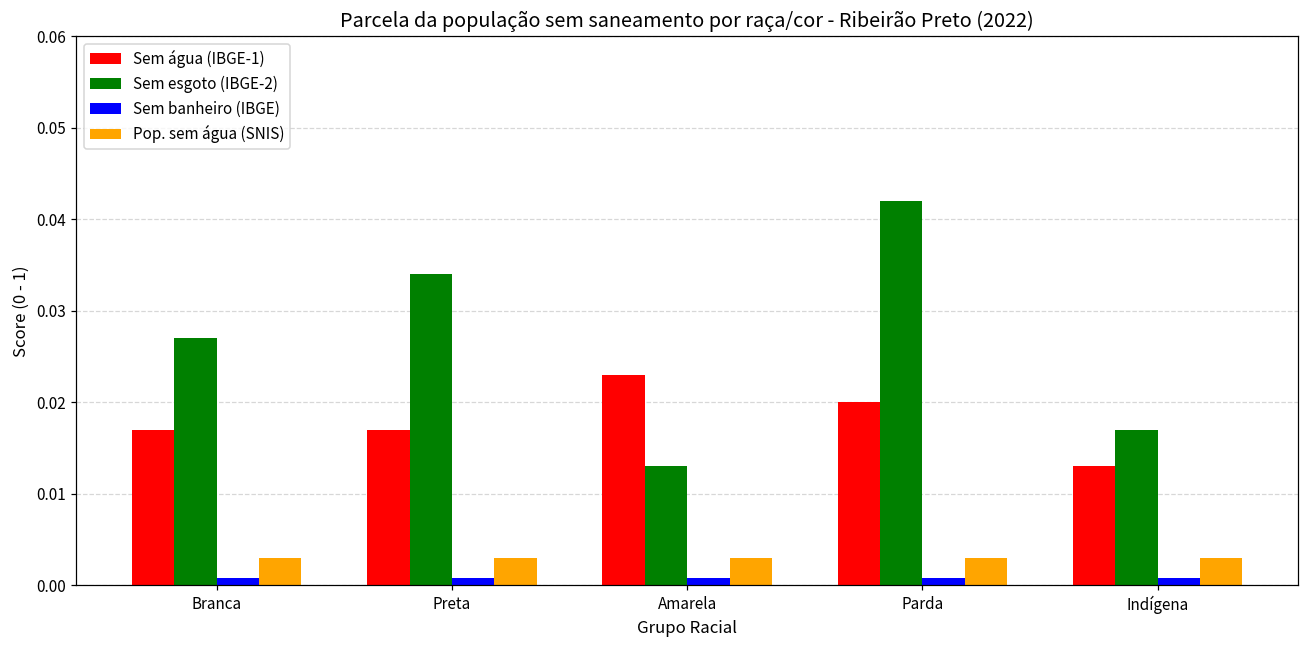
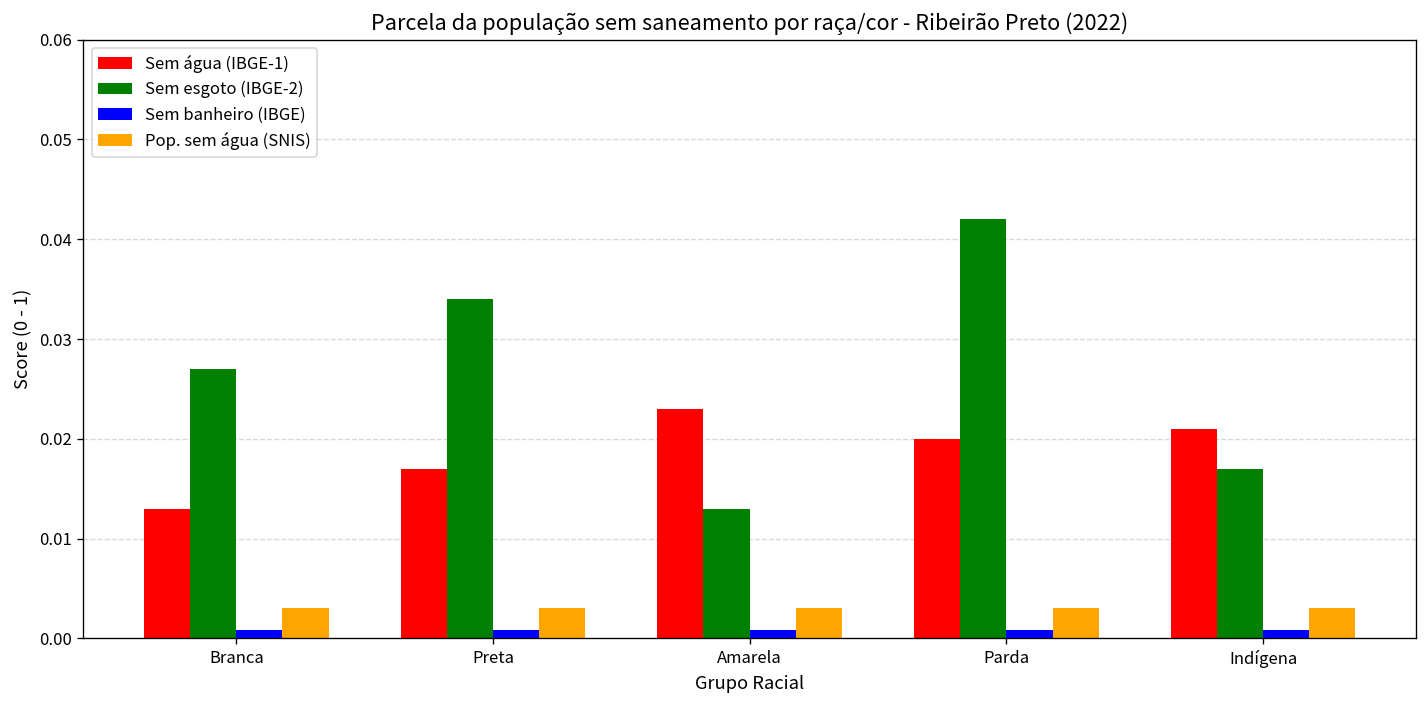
  {
    "Sem água (IBGE-1)": {
-     "Branca": 0.017,
+     "Branca": 0.013,
      "Preta": 0.017,
      "Amarela": 0.023,
      "Parda": 0.020,
-     "Indígena": 0.013
+     "Indígena": 0.021
    },
    "Sem esgoto (IBGE-2)": {
      "Branca": 0.027,
      "Preta": 0.034,
      "Amarela": 0.013,
      "Parda": 0.042,
      "Indígena": 0.017
    },
    "Sem banheiro (IBGE)": {
      "Branca": 0.001,
      "Preta": 0.001,
      "Amarela": 0.001,
      "Parda": 0.001,
      "Indígena": 0.001
    },
    "Pop. sem água (SNIS)": {
      "Branca": 0.003,
      "Preta": 0.003,
      "Amarela": 0.003,
      "Parda": 0.003,
      "Indígena": 0.003
    }
  }
